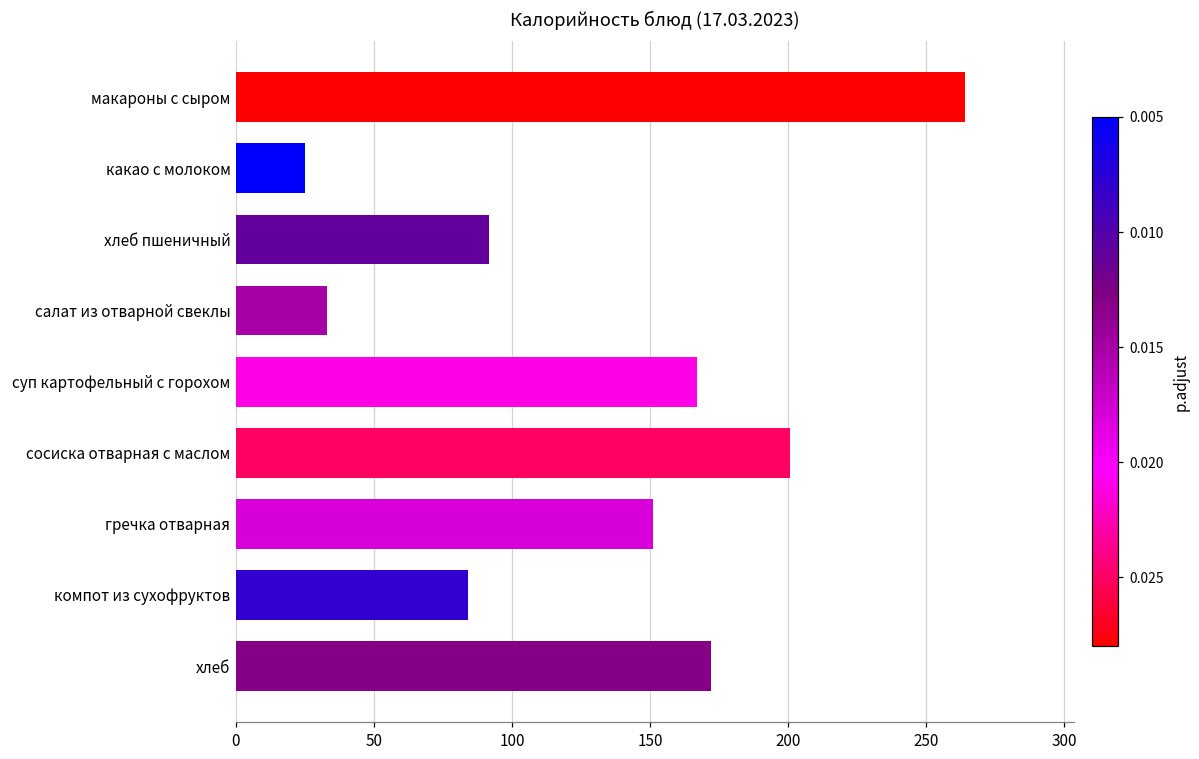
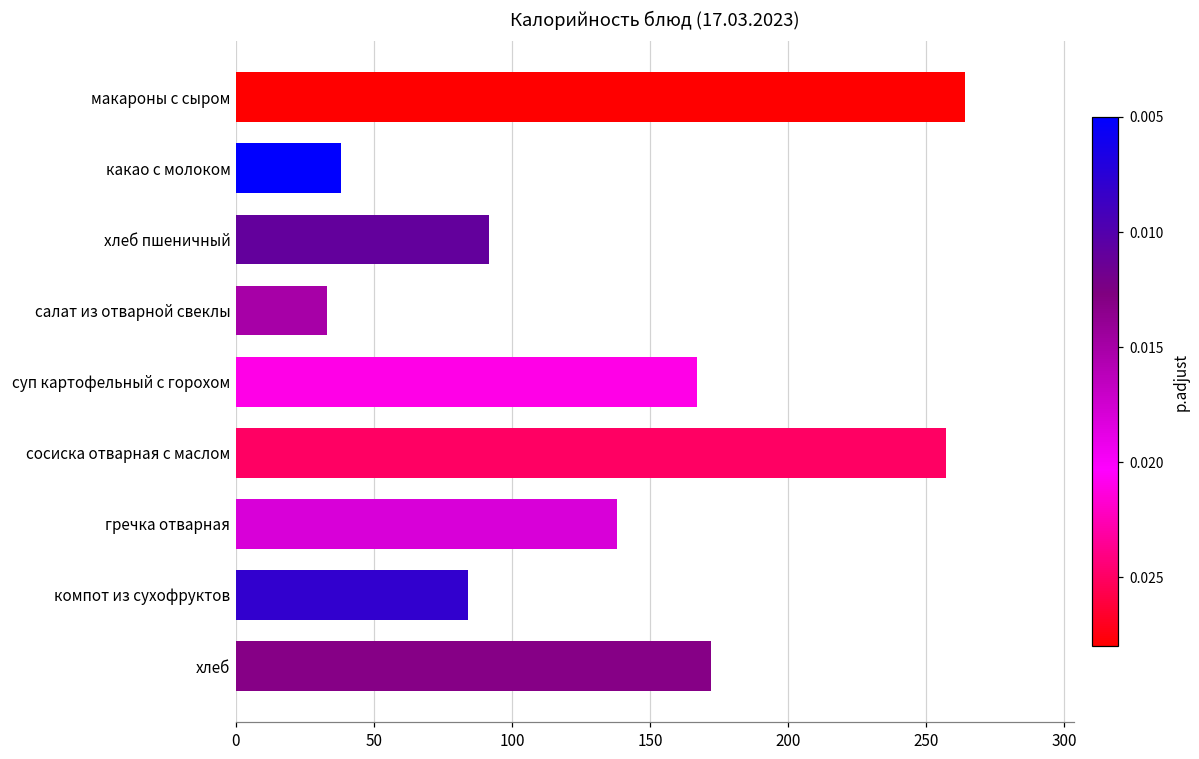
  {
    "макароны с сыром": 264,
-   "какао с молоком": 25,
+   "какао с молоком": 38,
    "хлеб пшеничный": 92,
    "салат из отварной свеклы": 33,
    "суп картофельный с горохом": 167,
-   "сосиска отварная с маслом": 201,
-   "гречка отварная": 151,
+   "сосиска отварная с маслом": 257,
+   "гречка отварная": 138,
    "компот из сухофруктов": 84,
    "хлеб": 172
  }
